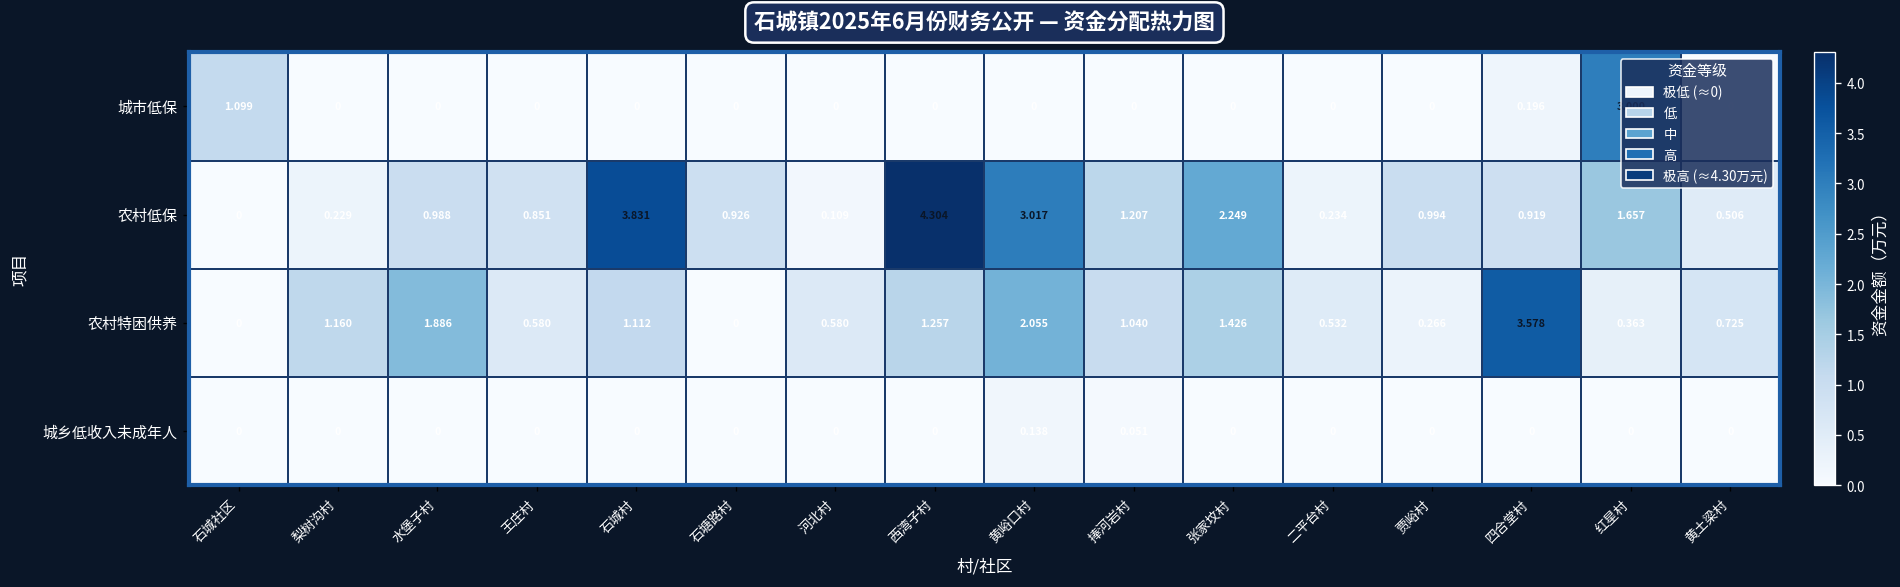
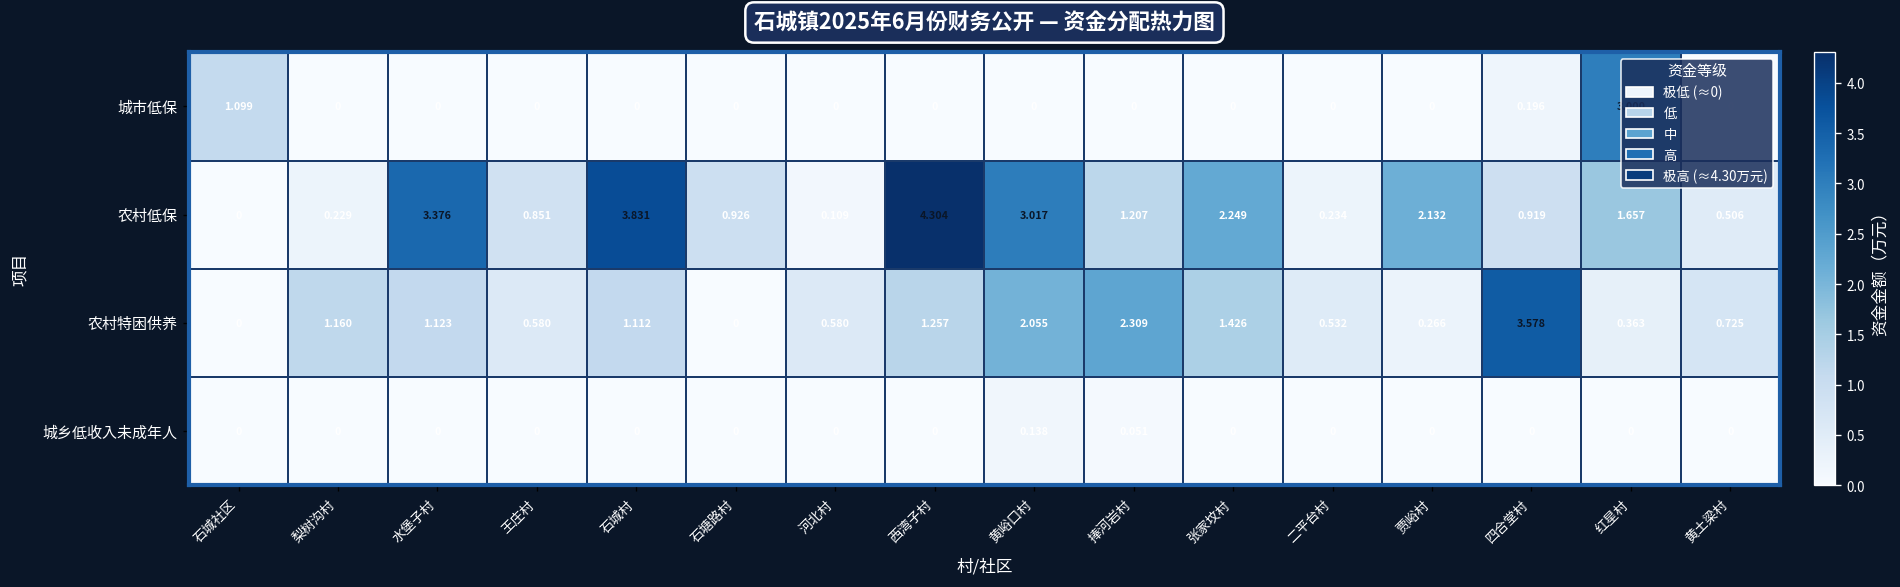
  {
    "城市低保": {
      "石城社区": 1.099
    },
    "农村低保": {
-     "水堡子村": 0.988,
+     "水堡子村": 3.376,
      "石城村": 3.831,
      "石塘路村": 0.926,
      "西湾子村": 4.304,
      "黄峪口村": 3.017,
      "捧河岩村": 1.207,
      "张家坟村": 2.249,
-     "贾峪村": 0.994,
+     "贾峪村": 2.132,
      "四合堂村": 0.919,
      "红星村": 1.657
    },
    "农村特困供养": {
      "梨树沟村": 1.160,
-     "水堡子村": 1.886,
+     "水堡子村": 1.123,
      "石城村": 1.112,
      "西湾子村": 1.257,
      "黄峪口村": 2.055,
-     "捧河岩村": 1.040,
+     "捧河岩村": 2.309,
      "张家坟村": 1.426,
      "四合堂村": 3.578
    }
  }
